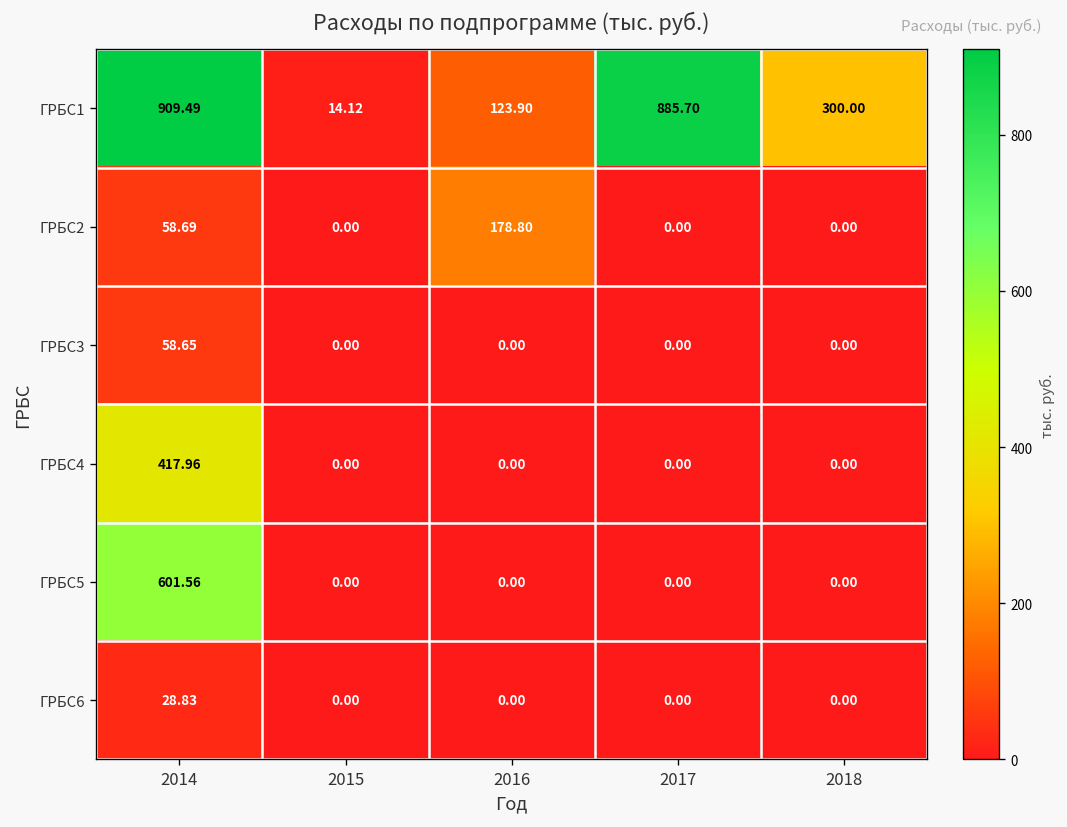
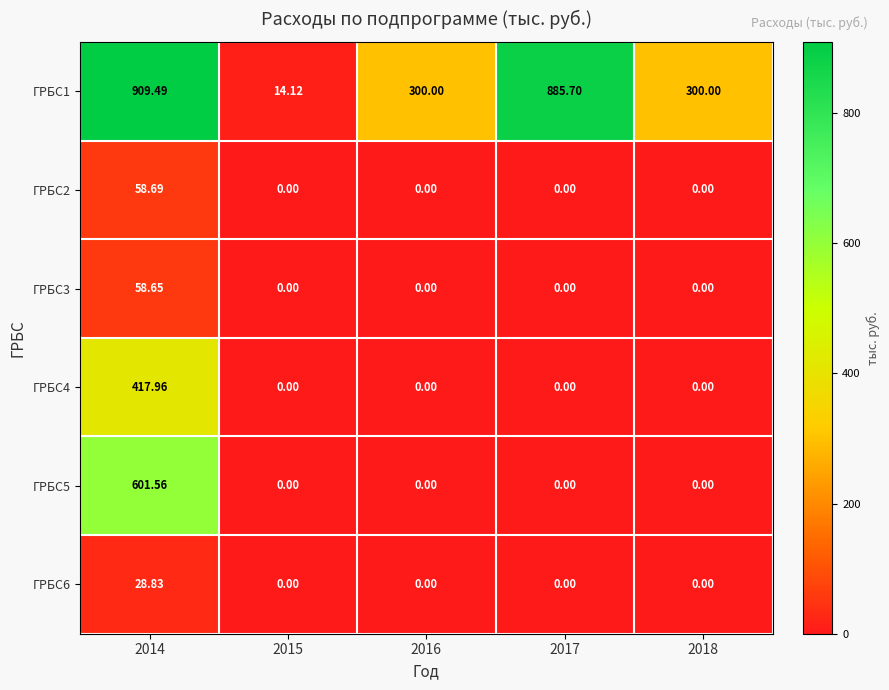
  {
    "ГРБС1": {
      "2014": 909.49,
      "2015": 14.12,
-     "2016": 123.90,
+     "2016": 300.00,
      "2017": 885.70,
      "2018": 300.00
    },
    "ГРБС2": {
      "2014": 58.69,
      "2015": 0.00,
-     "2016": 178.80,
+     "2016": 0.00,
      "2017": 0.00,
      "2018": 0.00
    },
    "ГРБС3": {
      "2014": 58.65,
      "2015": 0.00,
      "2016": 0.00,
      "2017": 0.00,
      "2018": 0.00
    },
    "ГРБС4": {
      "2014": 417.96,
      "2015": 0.00,
      "2016": 0.00,
      "2017": 0.00,
      "2018": 0.00
    },
    "ГРБС5": {
      "2014": 601.56,
      "2015": 0.00,
      "2016": 0.00,
      "2017": 0.00,
      "2018": 0.00
    },
    "ГРБС6": {
      "2014": 28.83,
      "2015": 0.00,
      "2016": 0.00,
      "2017": 0.00,
      "2018": 0.00
    }
  }
